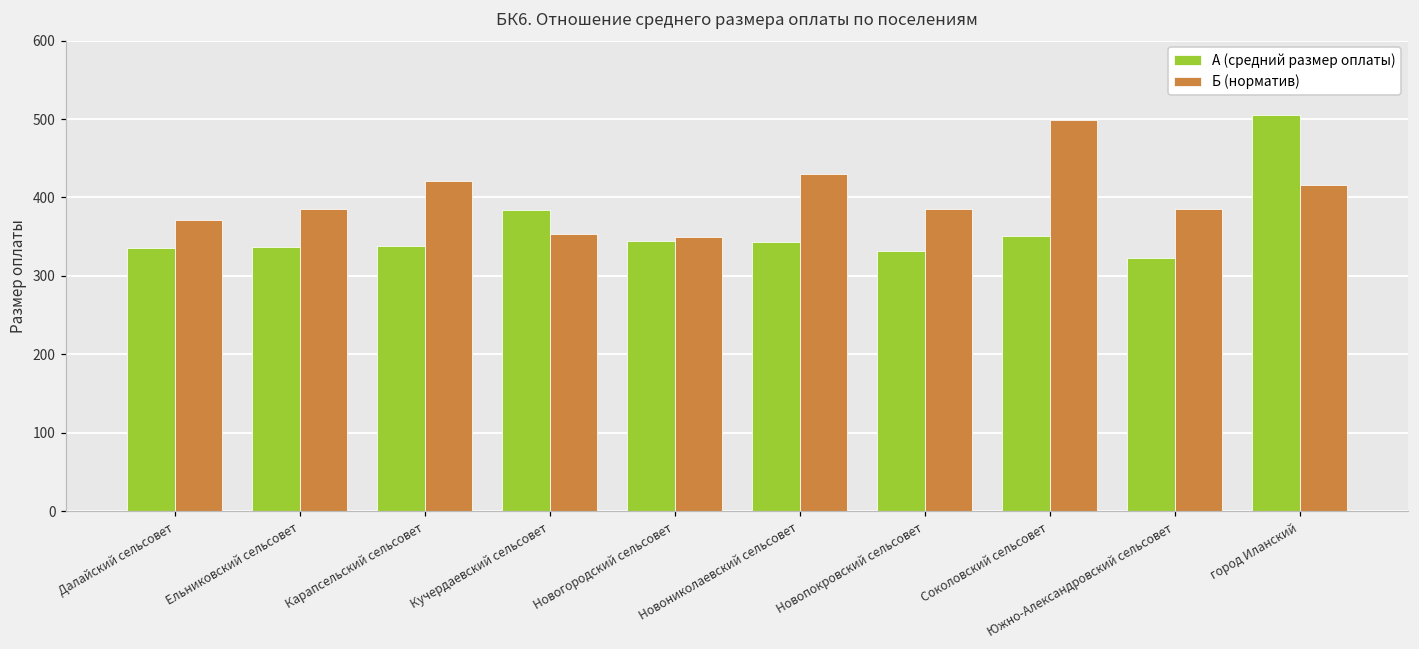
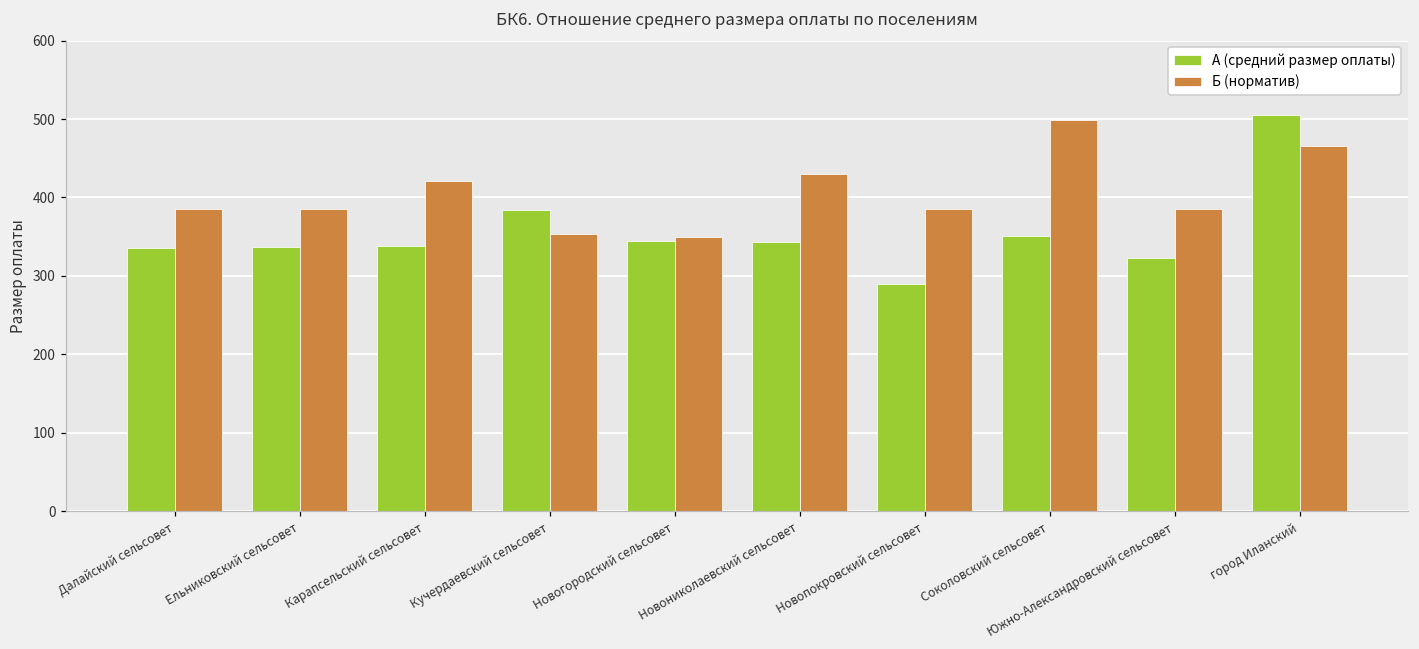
  {
    "А (средний размер оплаты)": {
      "Далайский сельсовет": 340,
      "Ельниковский сельсовет": 340,
      "Карапсельский сельсовет": 340,
      "Кучердаевский сельсовет": 380,
      "Новогородский сельсовет": 340,
      "Новониколаевский сельсовет": 340,
-     "Новопокровский сельсовет": 330,
+     "Новопокровский сельсовет": 290,
      "Соколовский сельсовет": 350,
      "Южно-Александровский сельсовет": 320,
      "город Иланский": 510
    },
    "Б (норматив)": {
-     "Далайский сельсовет": 370,
+     "Далайский сельсовет": 380,
      "Ельниковский сельсовет": 380,
      "Карапсельский сельсовет": 420,
      "Кучердаевский сельсовет": 350,
      "Новогородский сельсовет": 350,
      "Новониколаевский сельсовет": 430,
      "Новопокровский сельсовет": 380,
      "Соколовский сельсовет": 500,
      "Южно-Александровский сельсовет": 380,
-     "город Иланский": 420
+     "город Иланский": 470
    }
  }
